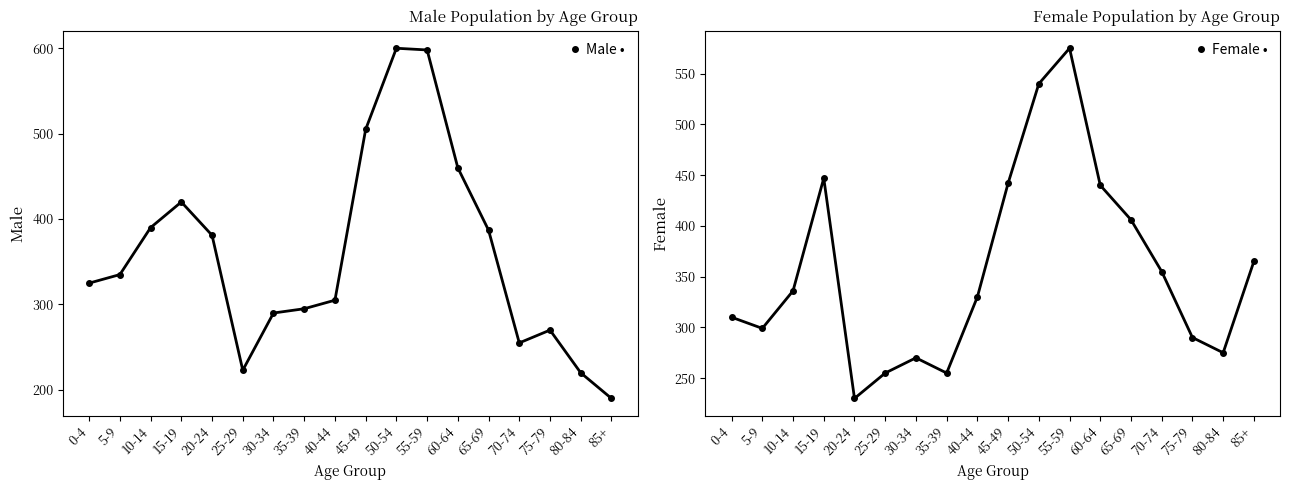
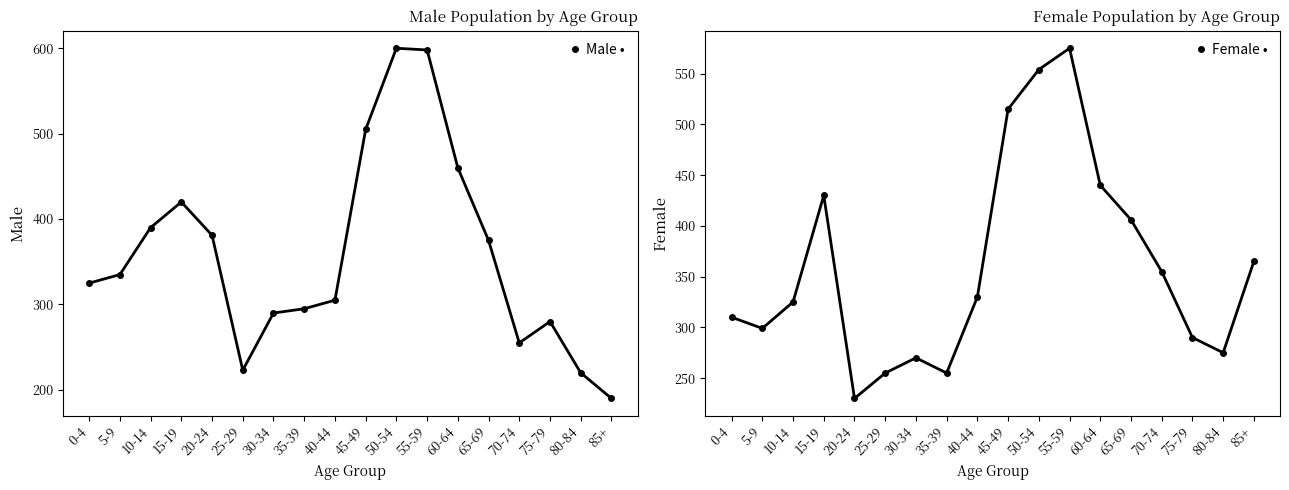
  {
    "Male Population by Age Group": {
      "0-4": 330,
      "5-9": 340,
      "10-14": 390,
      "15-19": 420,
      "20-24": 380,
      "25-29": 220,
      "30-34": 290,
      "35-39": 300,
      "40-44": 310,
      "45-49": 510,
      "50-54": 600,
      "55-59": 600,
      "60-64": 460,
-     "65-69": 390,
+     "65-69": 380,
      "70-74": 260,
-     "75-79": 270,
+     "75-79": 280,
      "80-84": 220,
      "85+": 190
    },
    "Female Population by Age Group": {
      "0-4": 310,
      "5-9": 299,
-     "10-14": 336,
-     "15-19": 447,
+     "10-14": 325,
+     "15-19": 430,
      "20-24": 230,
      "25-29": 255,
      "30-34": 270,
      "35-39": 255,
      "40-44": 330,
-     "45-49": 442,
-     "50-54": 540,
+     "45-49": 515,
+     "50-54": 554,
      "55-59": 575,
      "60-64": 440,
      "65-69": 406,
      "70-74": 355,
      "75-79": 290,
      "80-84": 275,
      "85+": 365
    }
  }
